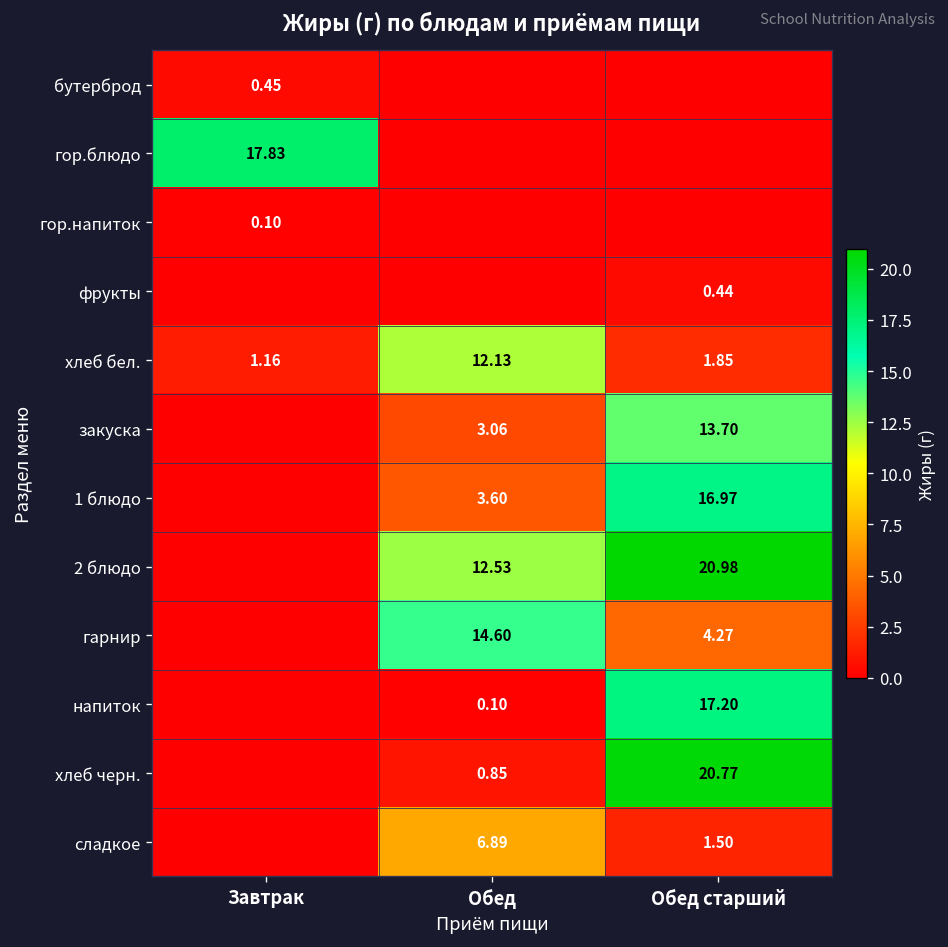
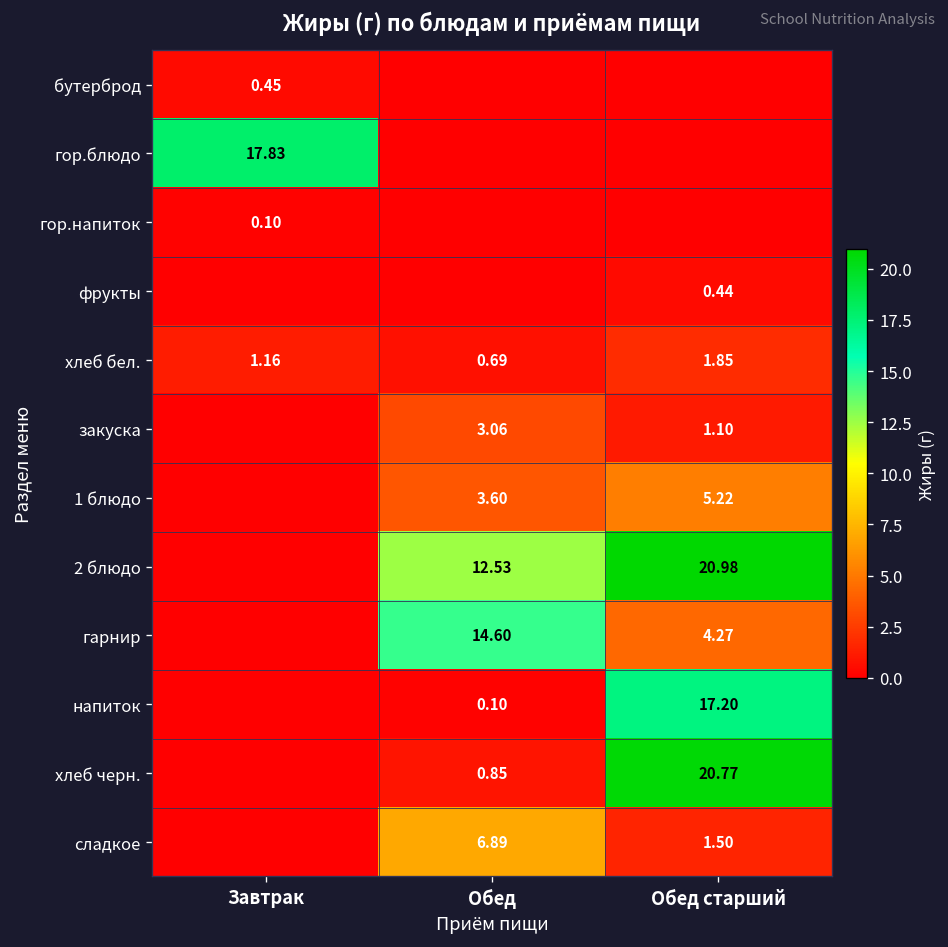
  {
    "бутерброд": {
      "Завтрак": 0.45
    },
    "гор.блюдо": {
      "Завтрак": 17.83
    },
    "гор.напиток": {
      "Завтрак": 0.10
    },
    "фрукты": {
      "Обед старший": 0.44
    },
    "хлеб бел.": {
      "Завтрак": 1.16,
-     "Обед": 12.13,
+     "Обед": 0.69,
      "Обед старший": 1.85
    },
    "закуска": {
      "Обед": 3.06,
-     "Обед старший": 13.70
+     "Обед старший": 1.10
    },
    "1 блюдо": {
      "Обед": 3.60,
-     "Обед старший": 16.97
+     "Обед старший": 5.22
    },
    "2 блюдо": {
      "Обед": 12.53,
      "Обед старший": 20.98
    },
    "гарнир": {
      "Обед": 14.60,
      "Обед старший": 4.27
    },
    "напиток": {
      "Обед": 0.10,
      "Обед старший": 17.20
    },
    "хлеб черн.": {
      "Обед": 0.85,
      "Обед старший": 20.77
    },
    "сладкое": {
      "Обед": 6.89,
      "Обед старший": 1.50
    }
  }
